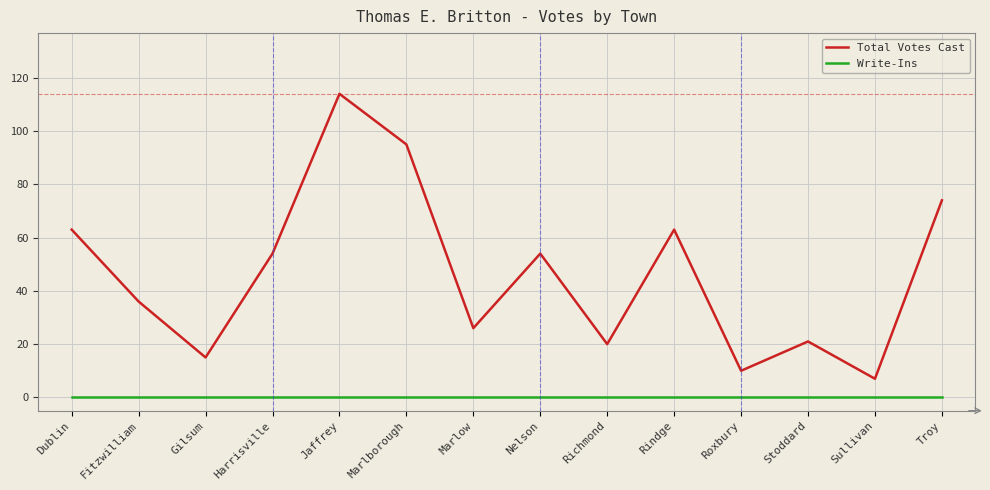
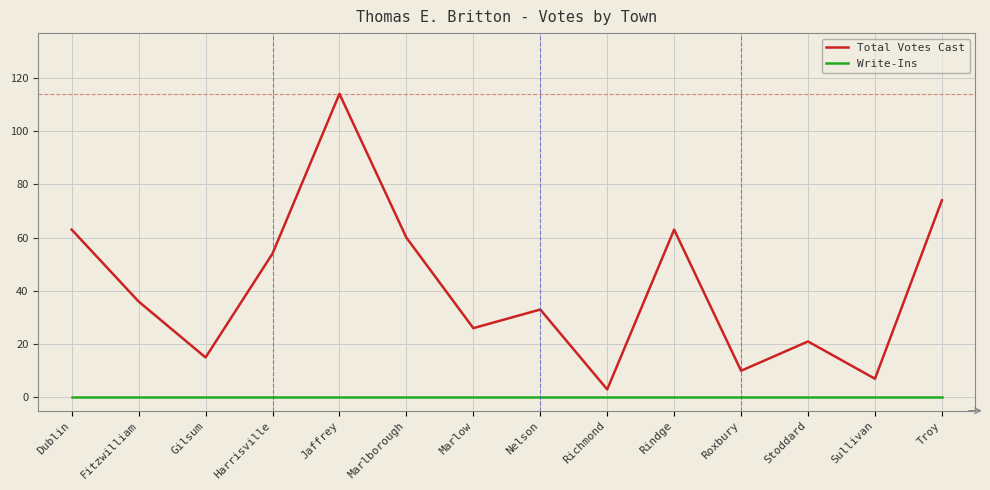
  {
    "Total Votes Cast": {
      "Dublin": 63,
      "Fitzwilliam": 36,
      "Gilsum": 15,
      "Harrisville": 54,
      "Jaffrey": 114,
-     "Marlborough": 95,
+     "Marlborough": 60,
      "Marlow": 26,
-     "Nelson": 54,
-     "Richmond": 20,
+     "Nelson": 33,
+     "Richmond": 3,
      "Rindge": 63,
      "Roxbury": 10,
      "Stoddard": 21,
      "Sullivan": 7,
      "Troy": 74
    },
    "Write-Ins": {
      "Dublin": 0,
      "Fitzwilliam": 0,
      "Gilsum": 0,
      "Harrisville": 0,
      "Jaffrey": 0,
      "Marlborough": 0,
      "Marlow": 0,
      "Nelson": 0,
      "Richmond": 0,
      "Rindge": 0,
      "Roxbury": 0,
      "Stoddard": 0,
      "Sullivan": 0,
      "Troy": 0
    }
  }
